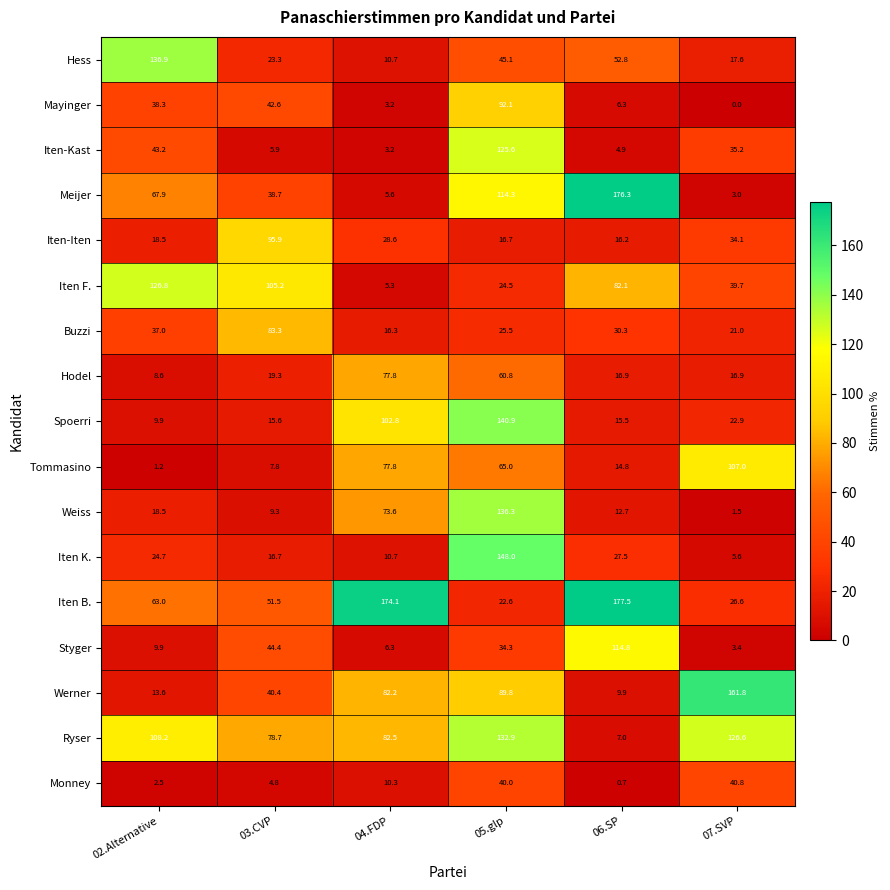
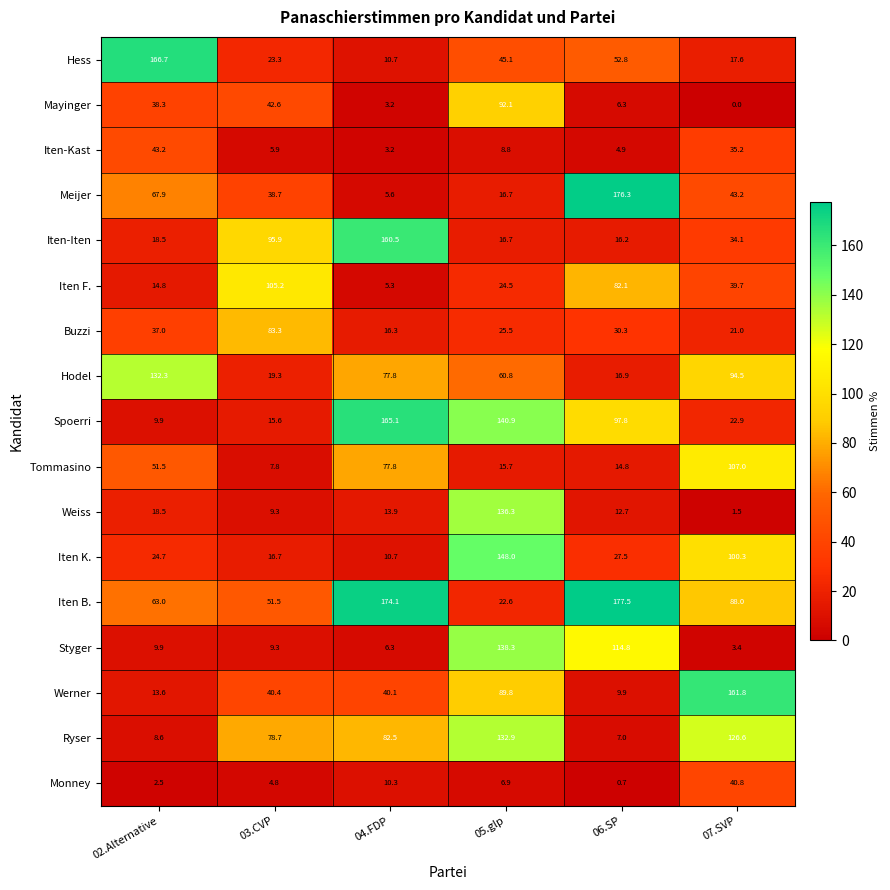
  {
    "Hess": {
-     "02.Alternative": 136.9,
+     "02.Alternative": 166.7,
      "03.CVP": 23.3,
      "04.FDP": 10.7,
      "05.glp": 45.1,
      "06.SP": 52.8,
      "07.SVP": 17.6
    },
    "Mayinger": {
      "02.Alternative": 38.3,
      "03.CVP": 42.6,
      "04.FDP": 3.2,
      "05.glp": 92.1,
      "06.SP": 6.3,
      "07.SVP": 0.0
    },
    "Iten-Kast": {
      "02.Alternative": 43.2,
      "03.CVP": 5.9,
      "04.FDP": 3.2,
-     "05.glp": 125.6,
+     "05.glp": 8.8,
      "06.SP": 4.9,
      "07.SVP": 35.2
    },
    "Meijer": {
      "02.Alternative": 67.9,
      "03.CVP": 38.7,
      "04.FDP": 5.6,
-     "05.glp": 114.3,
+     "05.glp": 16.7,
      "06.SP": 176.3,
-     "07.SVP": 3.0
+     "07.SVP": 43.2
    },
    "Iten-Iten": {
      "02.Alternative": 18.5,
      "03.CVP": 95.9,
-     "04.FDP": 28.6,
+     "04.FDP": 160.5,
      "05.glp": 16.7,
      "06.SP": 16.2,
      "07.SVP": 34.1
    },
    "Iten F.": {
-     "02.Alternative": 126.8,
+     "02.Alternative": 14.8,
      "03.CVP": 105.2,
      "04.FDP": 5.3,
      "05.glp": 24.5,
      "06.SP": 82.1,
      "07.SVP": 39.7
    },
    "Buzzi": {
      "02.Alternative": 37.0,
      "03.CVP": 83.3,
      "04.FDP": 16.3,
      "05.glp": 25.5,
      "06.SP": 30.3,
      "07.SVP": 21.0
    },
    "Hodel": {
-     "02.Alternative": 8.6,
+     "02.Alternative": 132.3,
      "03.CVP": 19.3,
      "04.FDP": 77.8,
      "05.glp": 60.8,
      "06.SP": 16.9,
-     "07.SVP": 16.9
+     "07.SVP": 94.5
    },
    "Spoerri": {
      "02.Alternative": 9.9,
      "03.CVP": 15.6,
-     "04.FDP": 102.8,
+     "04.FDP": 165.1,
      "05.glp": 140.9,
-     "06.SP": 15.5,
+     "06.SP": 97.8,
      "07.SVP": 22.9
    },
    "Tommasino": {
-     "02.Alternative": 1.2,
+     "02.Alternative": 51.5,
      "03.CVP": 7.8,
      "04.FDP": 77.8,
-     "05.glp": 65.0,
+     "05.glp": 15.7,
      "06.SP": 14.8,
      "07.SVP": 107.0
    },
    "Weiss": {
      "02.Alternative": 18.5,
      "03.CVP": 9.3,
-     "04.FDP": 73.6,
+     "04.FDP": 13.9,
      "05.glp": 136.3,
      "06.SP": 12.7,
      "07.SVP": 1.5
    },
    "Iten K.": {
      "02.Alternative": 24.7,
      "03.CVP": 16.7,
      "04.FDP": 10.7,
      "05.glp": 148.0,
      "06.SP": 27.5,
-     "07.SVP": 5.6
+     "07.SVP": 100.3
    },
    "Iten B.": {
      "02.Alternative": 63.0,
      "03.CVP": 51.5,
      "04.FDP": 174.1,
      "05.glp": 22.6,
      "06.SP": 177.5,
-     "07.SVP": 26.6
+     "07.SVP": 88.0
    },
    "Styger": {
      "02.Alternative": 9.9,
-     "03.CVP": 44.4,
+     "03.CVP": 9.3,
      "04.FDP": 6.3,
-     "05.glp": 34.3,
+     "05.glp": 138.3,
      "06.SP": 114.8,
      "07.SVP": 3.4
    },
    "Werner": {
      "02.Alternative": 13.6,
      "03.CVP": 40.4,
-     "04.FDP": 82.2,
+     "04.FDP": 40.1,
      "05.glp": 89.8,
      "06.SP": 9.9,
      "07.SVP": 161.8
    },
    "Ryser": {
-     "02.Alternative": 108.2,
+     "02.Alternative": 8.6,
      "03.CVP": 78.7,
      "04.FDP": 82.5,
      "05.glp": 132.9,
      "06.SP": 7.0,
      "07.SVP": 126.6
    },
    "Monney": {
      "02.Alternative": 2.5,
      "03.CVP": 4.8,
      "04.FDP": 10.3,
-     "05.glp": 40.0,
+     "05.glp": 6.9,
      "06.SP": 0.7,
      "07.SVP": 40.8
    }
  }
